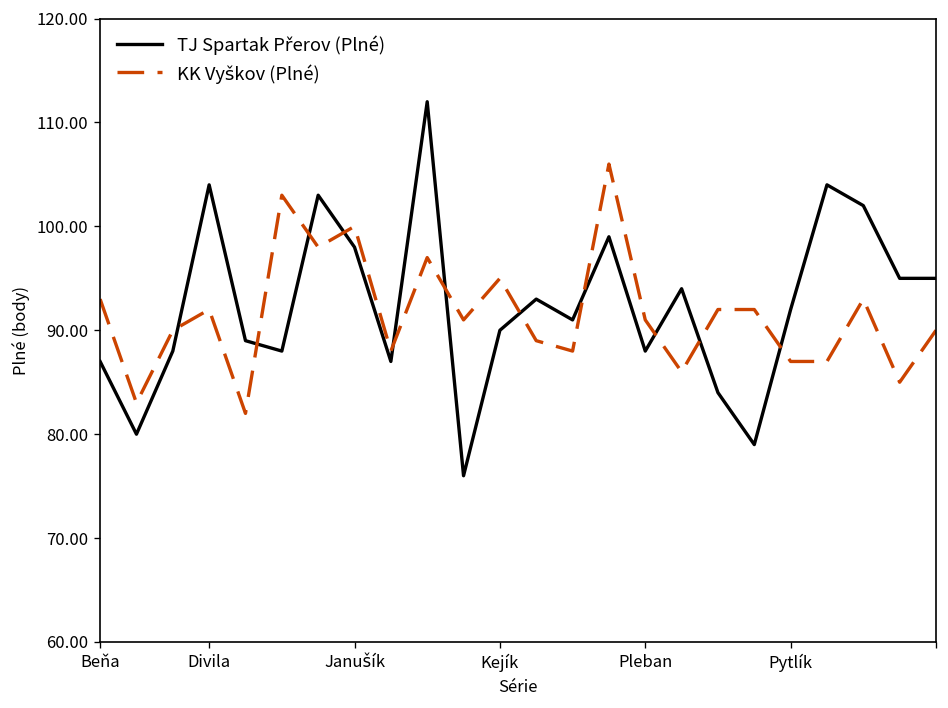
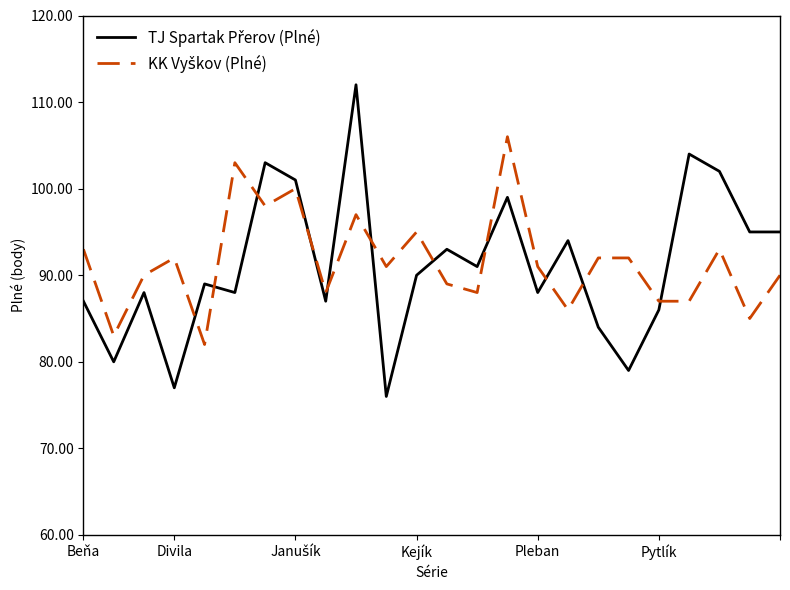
  {
    "TJ Spartak Přerov (Plné)": {
      "Beňa": 87,
-     "Divila": 104,
-     "Janušík": 98,
+     "Divila": 77,
+     "Janušík": 101,
      "Kejík": 90,
      "Pleban": 88,
-     "Pytlík": 92
+     "Pytlík": 86
    },
    "KK Vyškov (Plné)": {
      "Beňa": 93,
      "Divila": 92,
      "Janušík": 100,
      "Kejík": 95,
      "Pleban": 91,
      "Pytlík": 87
    }
  }
